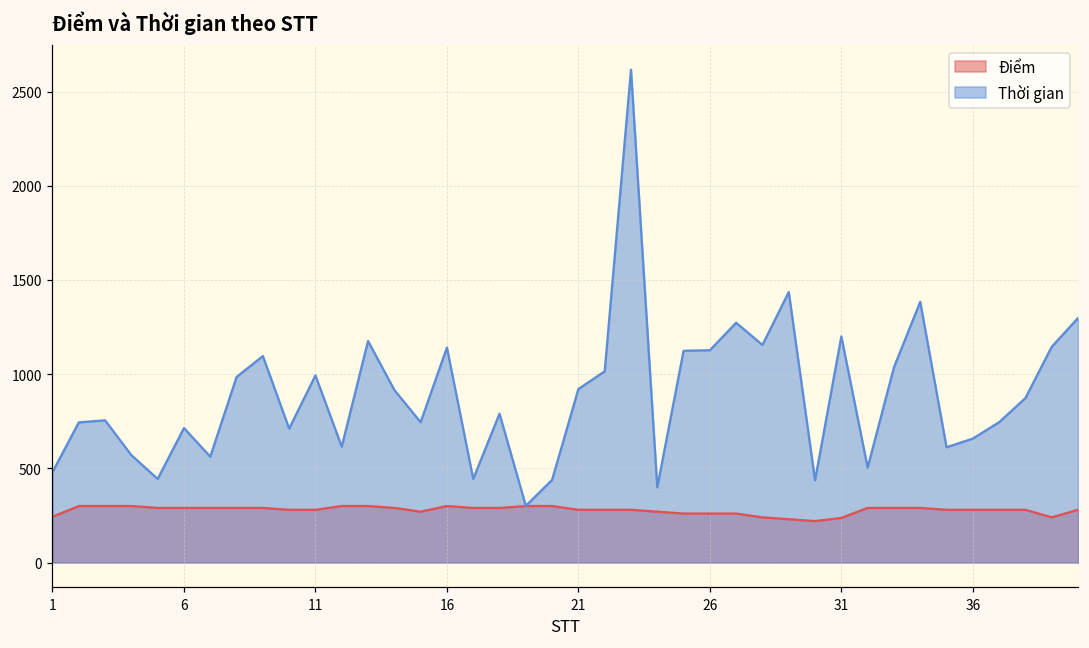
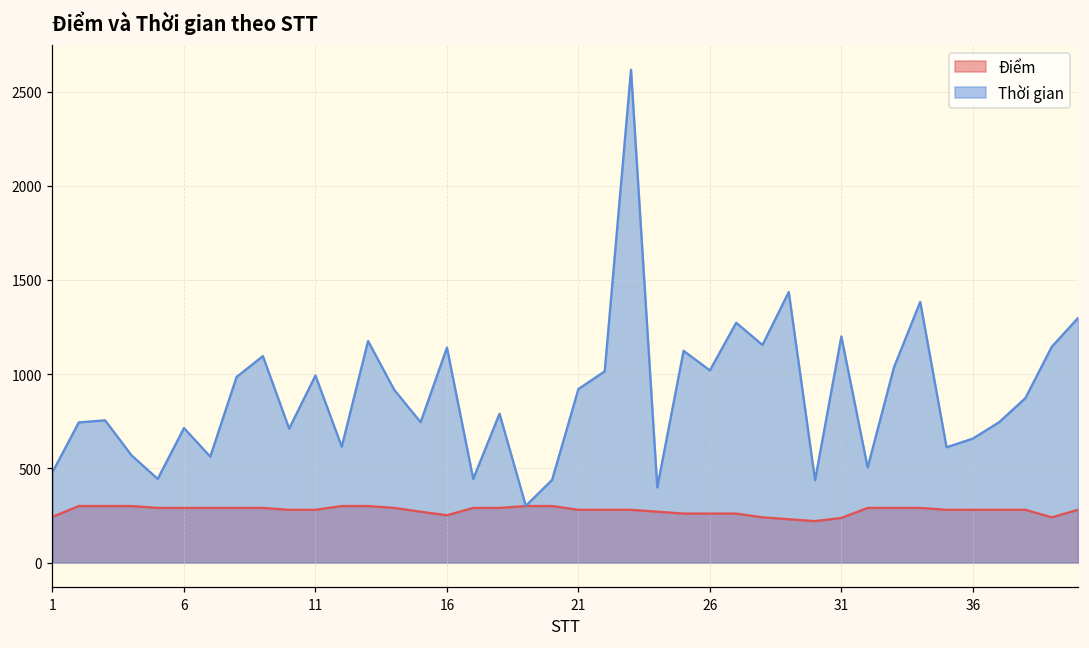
  {
    "Điểm": {
      "1": 240,
      "6": 290,
      "11": 280,
-     "16": 300,
+     "16": 250,
      "21": 280,
      "26": 260,
      "31": 240,
      "36": 280
    },
    "Thời gian": {
      "1": 480,
      "6": 710,
      "11": 990,
      "16": 1140,
      "21": 920,
-     "26": 1130,
+     "26": 1020,
      "31": 1200,
      "36": 660
    }
  }
